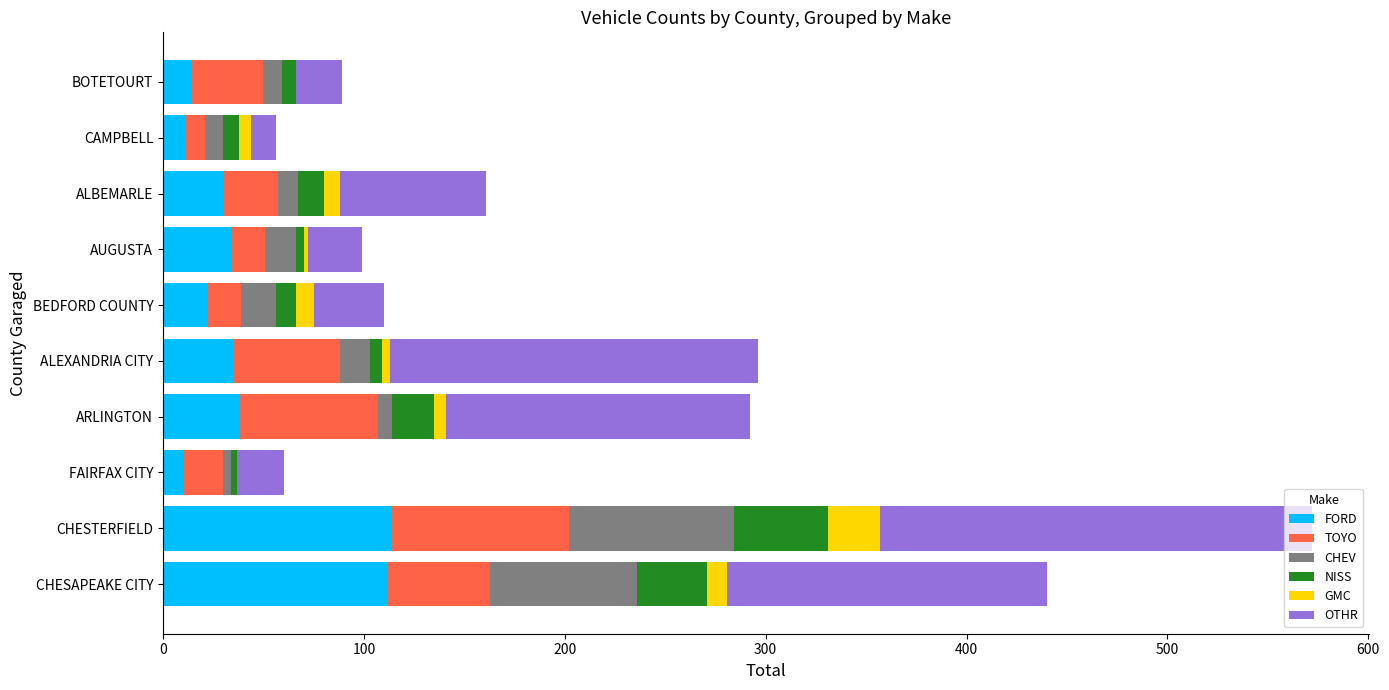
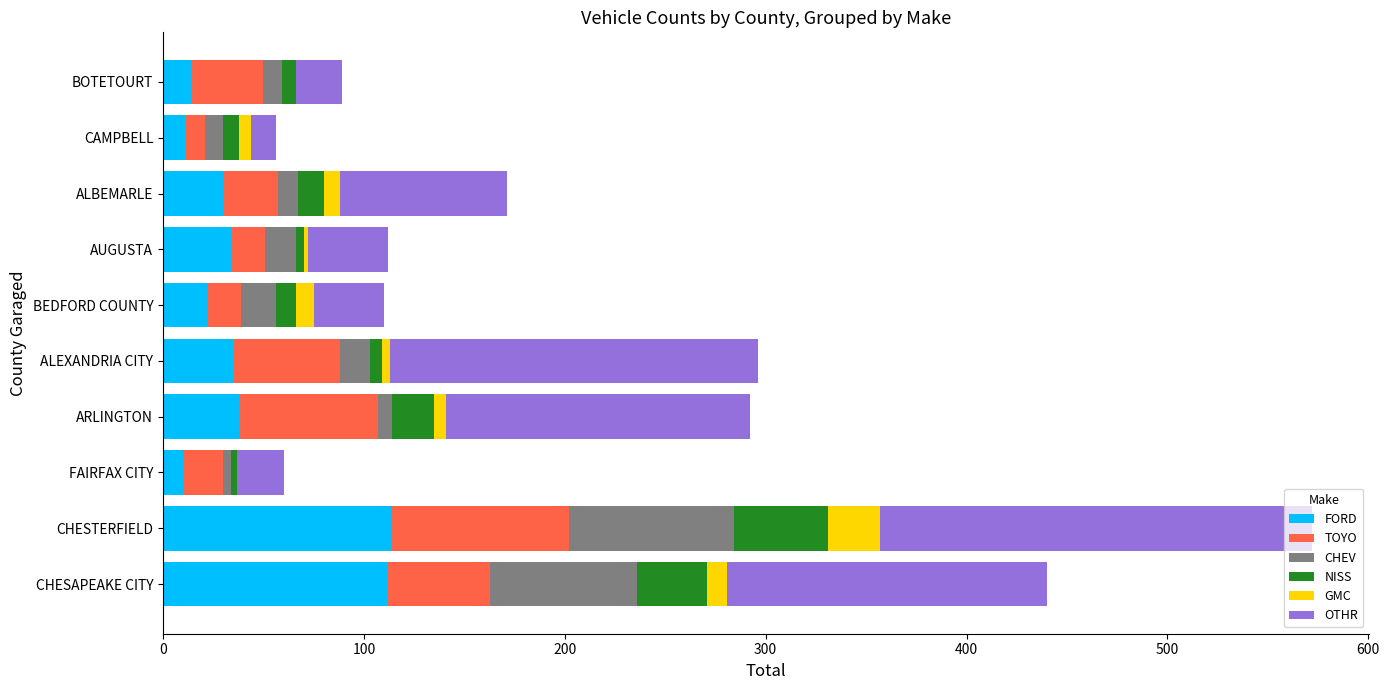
  {
    "FORD": {
      "BOTETOURT": 14,
      "CAMPBELL": 11,
      "ALBEMARLE": 30,
      "AUGUSTA": 34,
      "BEDFORD COUNTY": 22,
      "ALEXANDRIA CITY": 35,
      "ARLINGTON": 38,
      "FAIRFAX CITY": 10,
      "CHESTERFIELD": 114,
      "CHESAPEAKE CITY": 112
    },
    "TOYO": {
      "BOTETOURT": 36,
      "CAMPBELL": 10,
      "ALBEMARLE": 27,
      "AUGUSTA": 17,
      "BEDFORD COUNTY": 17,
      "ALEXANDRIA CITY": 53,
      "ARLINGTON": 69,
      "FAIRFAX CITY": 20,
      "CHESTERFIELD": 88,
      "CHESAPEAKE CITY": 51
    },
    "CHEV": {
      "BOTETOURT": 9,
      "CAMPBELL": 9,
      "ALBEMARLE": 10,
      "AUGUSTA": 15,
      "BEDFORD COUNTY": 17,
      "ALEXANDRIA CITY": 15,
      "ARLINGTON": 7,
      "FAIRFAX CITY": 4,
      "CHESTERFIELD": 82,
      "CHESAPEAKE CITY": 73
    },
    "NISS": {
      "BOTETOURT": 7,
      "CAMPBELL": 8,
      "ALBEMARLE": 13,
      "AUGUSTA": 4,
      "BEDFORD COUNTY": 10,
      "ALEXANDRIA CITY": 6,
      "ARLINGTON": 21,
      "FAIRFAX CITY": 3,
      "CHESTERFIELD": 47,
      "CHESAPEAKE CITY": 35
    },
    "GMC": {
      "BOTETOURT": 0,
      "CAMPBELL": 6,
      "ALBEMARLE": 8,
      "AUGUSTA": 2,
      "BEDFORD COUNTY": 9,
      "ALEXANDRIA CITY": 4,
      "ARLINGTON": 6,
      "FAIRFAX CITY": 0,
      "CHESTERFIELD": 26,
      "CHESAPEAKE CITY": 10
    },
    "OTHR": {
      "BOTETOURT": 23,
      "CAMPBELL": 12,
-     "ALBEMARLE": 73,
-     "AUGUSTA": 27,
+     "ALBEMARLE": 83,
+     "AUGUSTA": 40,
      "BEDFORD COUNTY": 35,
      "ALEXANDRIA CITY": 183,
      "ARLINGTON": 151,
      "FAIRFAX CITY": 23,
      "CHESAPEAKE CITY": 159
    }
  }
